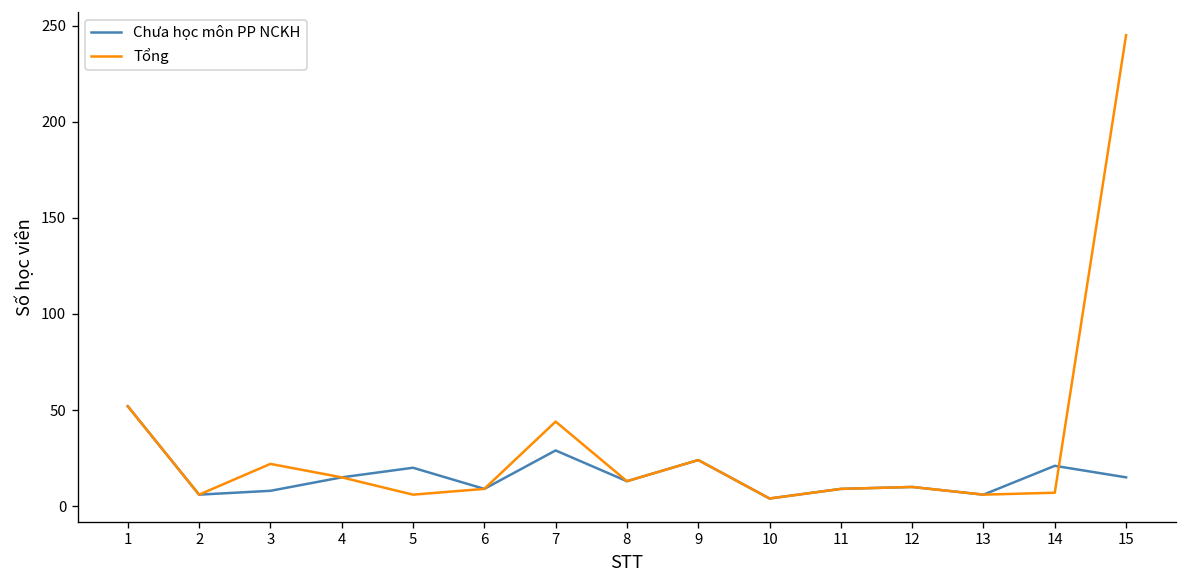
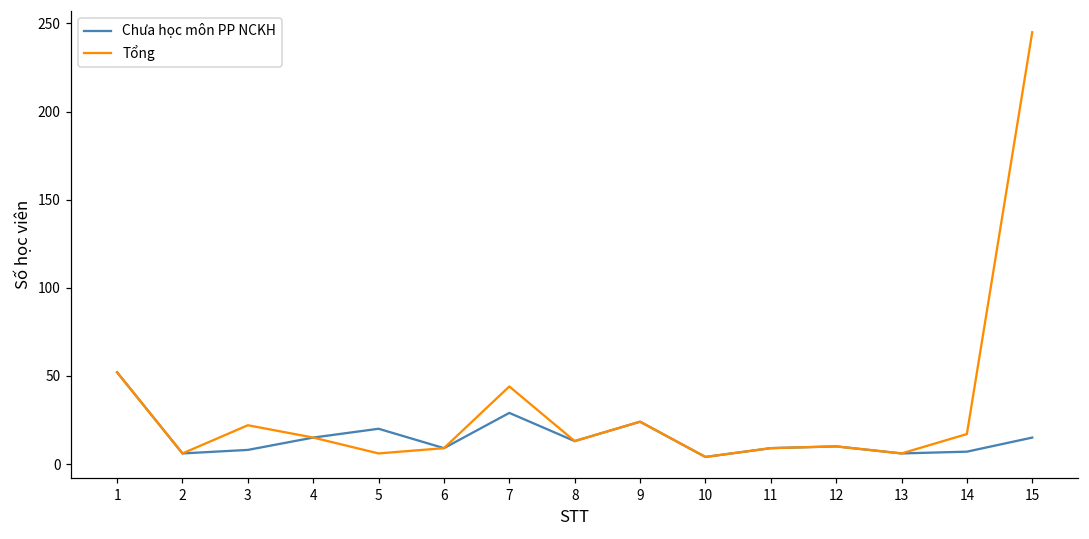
  {
    "Chưa học môn PP NCKH": {
      "3": 8,
      "5": 20,
      "7": 29,
-     "14": 21,
+     "14": 7,
      "15": 15
    },
    "Tổng": {
      "3": 22,
      "5": 6,
      "7": 44,
-     "14": 7,
+     "14": 17,
      "15": 245
    }
  }
